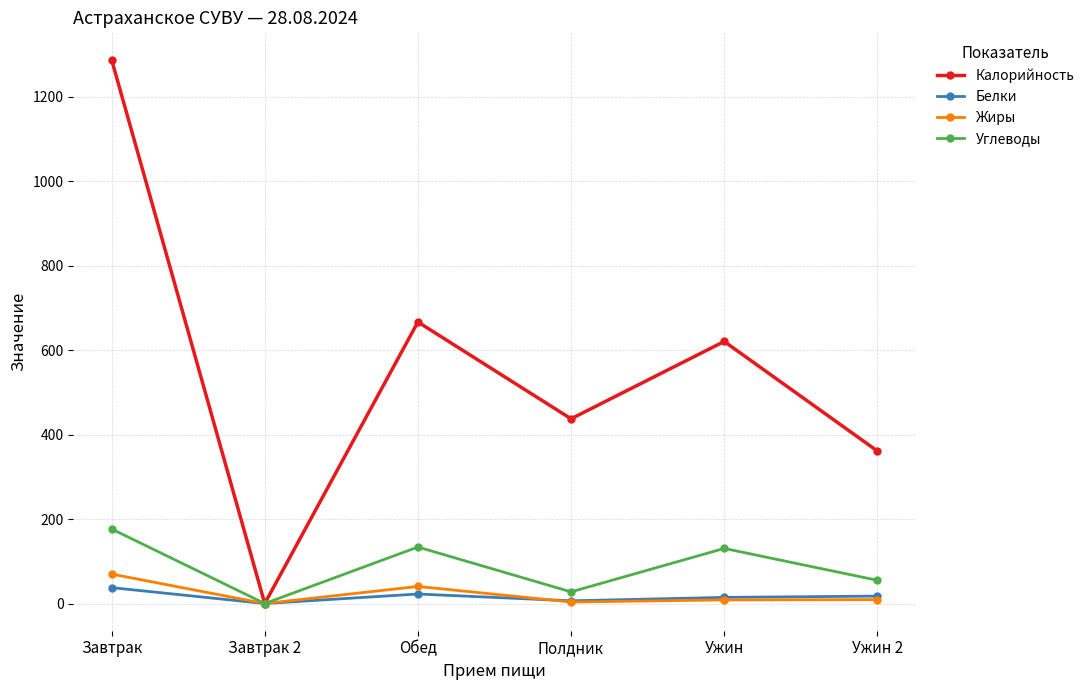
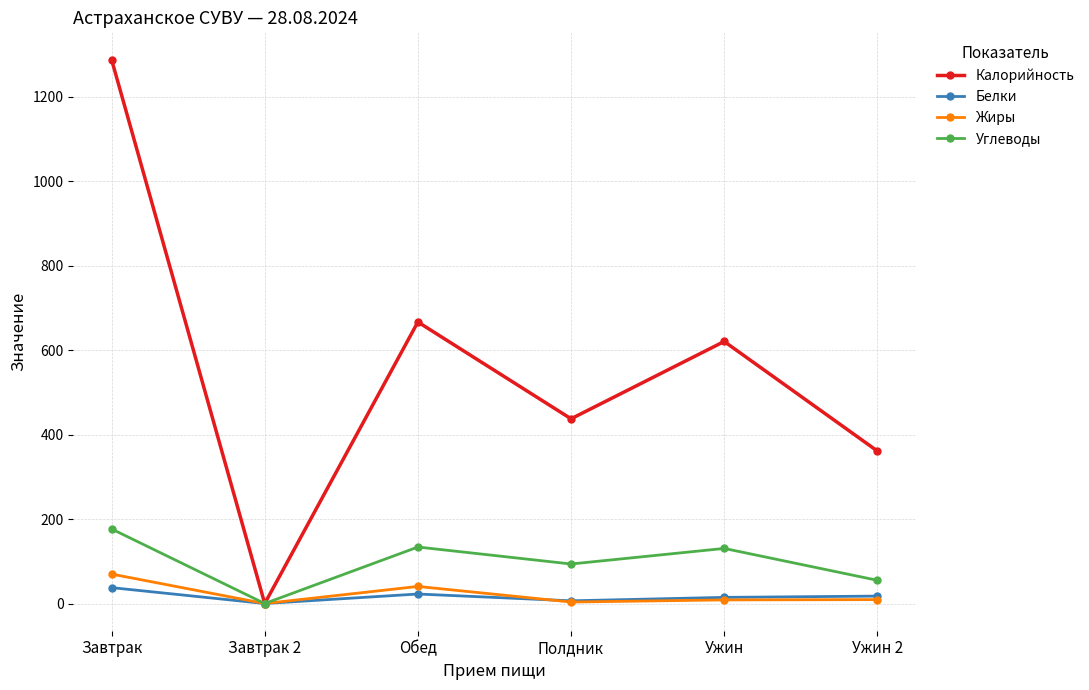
  {
    "Калорийность": {
      "Завтрак": 1290,
      "Обед": 670,
      "Полдник": 440,
      "Ужин": 620,
      "Ужин 2": 360
    },
    "Белки": {
      "Завтрак": 40,
      "Обед": 20,
      "Ужин 2": 20
    },
    "Жиры": {
      "Завтрак": 70,
      "Обед": 40,
      "Ужин 2": 10
    },
    "Углеводы": {
      "Завтрак": 180,
      "Обед": 130,
-     "Полдник": 30,
+     "Полдник": 90,
      "Ужин": 130,
      "Ужин 2": 60
    }
  }
